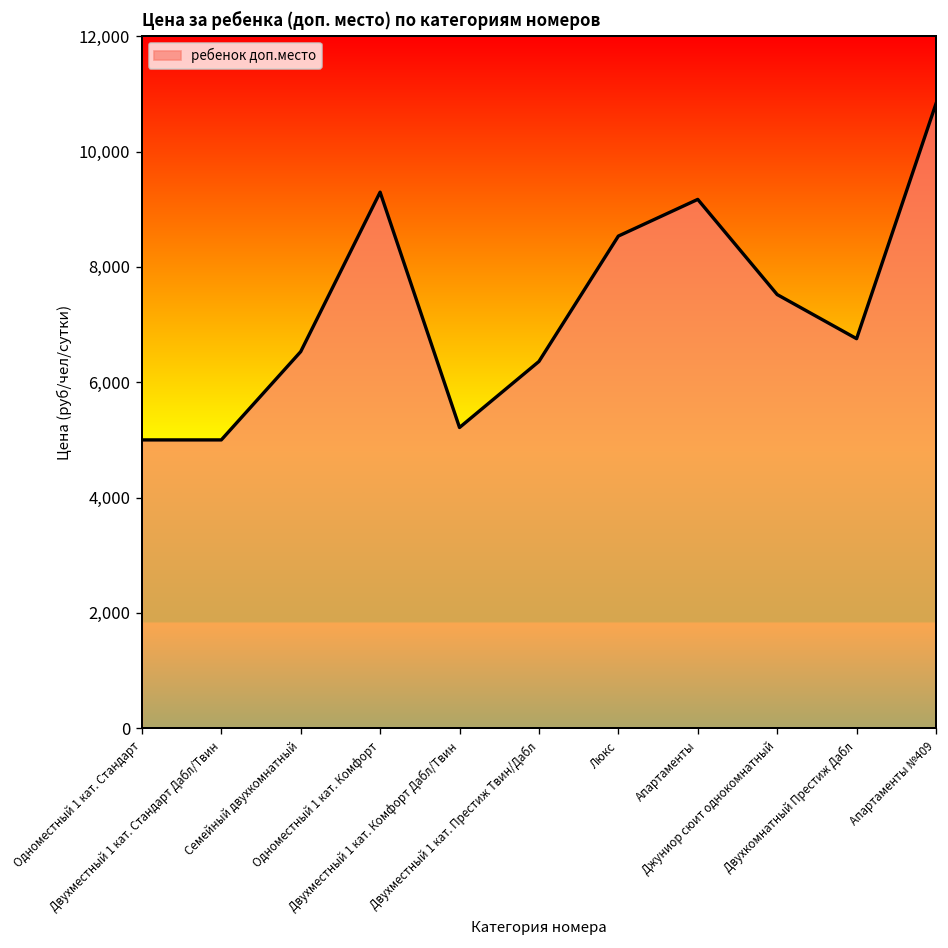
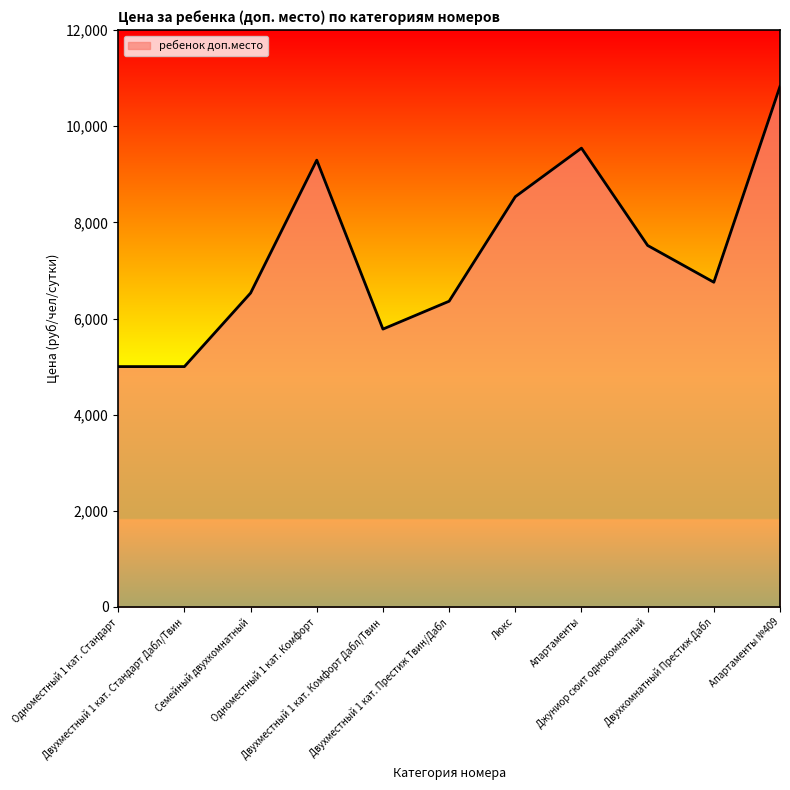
  {
    "Одноместный 1 кат. Стандарт": "5,000",
    "Двухместный 1 кат. Стандарт Дабл/Твин": "5,000",
    "Семейный двухкомнатный": "6,500",
    "Одноместный 1 кат. Комфорт": "9,300",
-   "Двухместный 1 кат. Комфорт Дабл/Твин": "5,200",
+   "Двухместный 1 кат. Комфорт Дабл/Твин": "5,800",
    "Двухместный 1 кат. Престиж Твин/Дабл": "6,400",
    "Люкс": "8,500",
-   "Апартаменты": "9,200",
+   "Апартаменты": "9,500",
    "Джуниор сюит однокомнатный": "7,500",
    "Двухкомнатный Престиж Дабл": "6,800",
    "Апартаменты №409": "10,800"
  }
